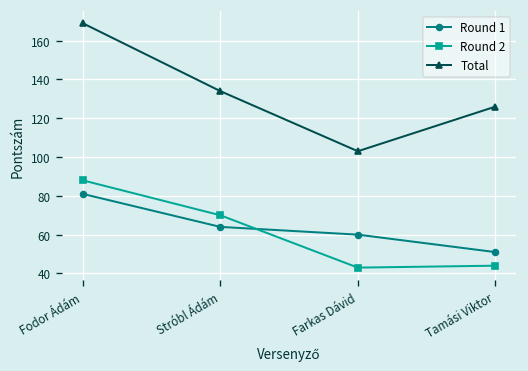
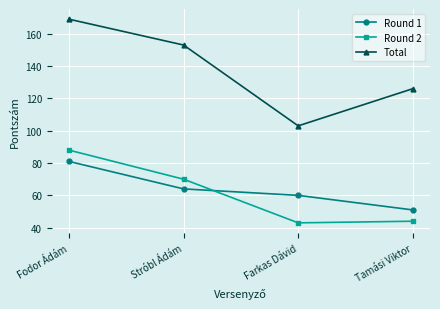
  {
    "Total": {
      "Fodor Ádám": 169,
-     "Stróbl Ádám": 134,
+     "Stróbl Ádám": 153,
      "Farkas Dávid": 103,
      "Tamási Viktor": 126
    }
  }
